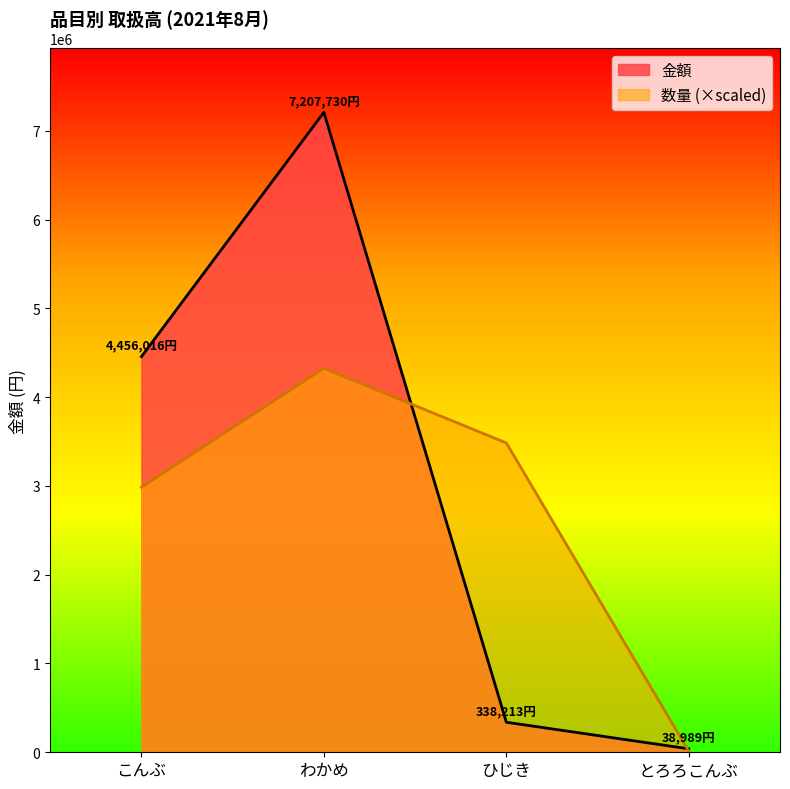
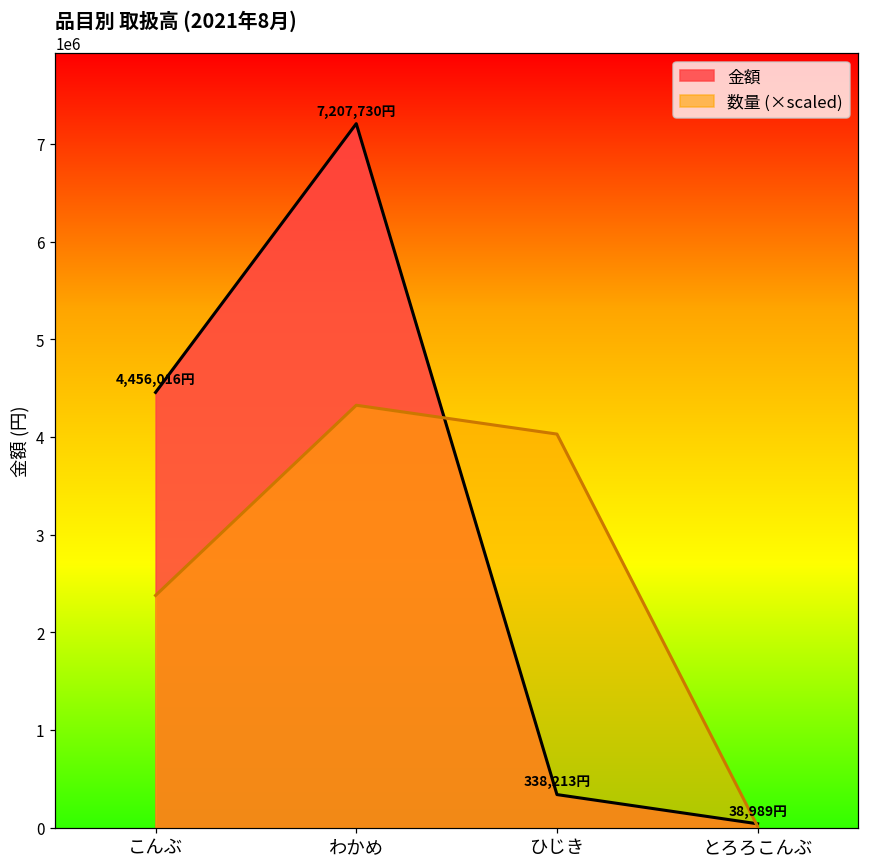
  {
    "金額": {
      "こんぶ": "4,456,016円",
      "わかめ": "7,207,730円",
      "ひじき": "338,213円"
    },
    "数量 (×scaled)": {
-     "こんぶ": "3000000",
+     "こんぶ": "2400000",
      "わかめ": "4300000",
-     "ひじき": "3500000"
+     "ひじき": "4000000"
    }
  }
